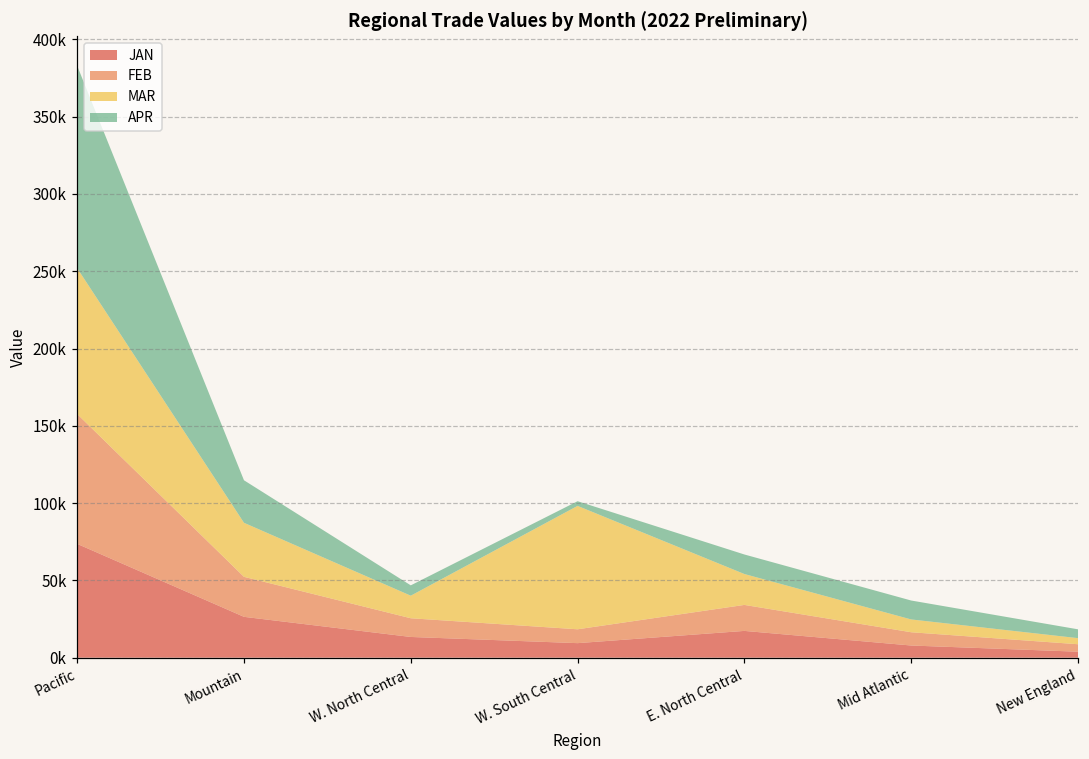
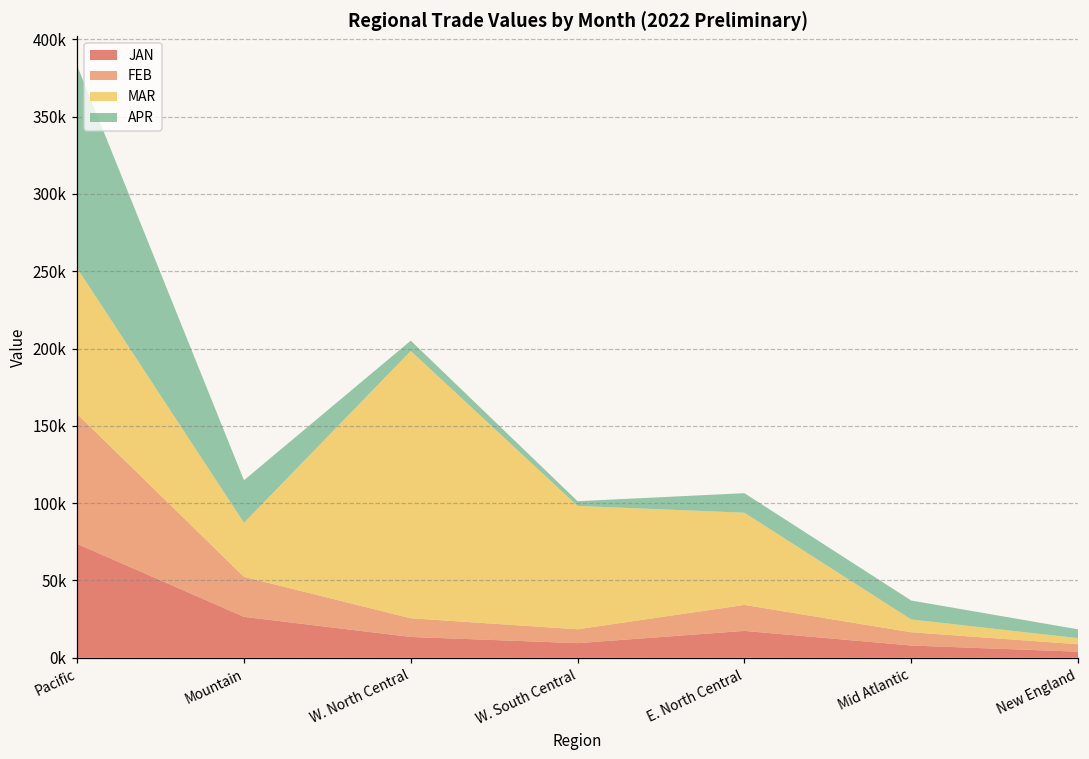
  {
    "MAR": {
      "Pacific": 94000,
      "Mountain": 35000,
-     "W. North Central": 15000,
+     "W. North Central": 173000,
      "W. South Central": 80000,
-     "E. North Central": 20000,
+     "E. North Central": 60000,
      "Mid Atlantic": 8000,
      "New England": 4000
    },
    "APR": {
      "Pacific": 131000,
      "Mountain": 28000,
      "W. North Central": 7000,
      "W. South Central": 3000,
      "E. North Central": 13000,
      "Mid Atlantic": 12000,
      "New England": 6000
    }
  }
